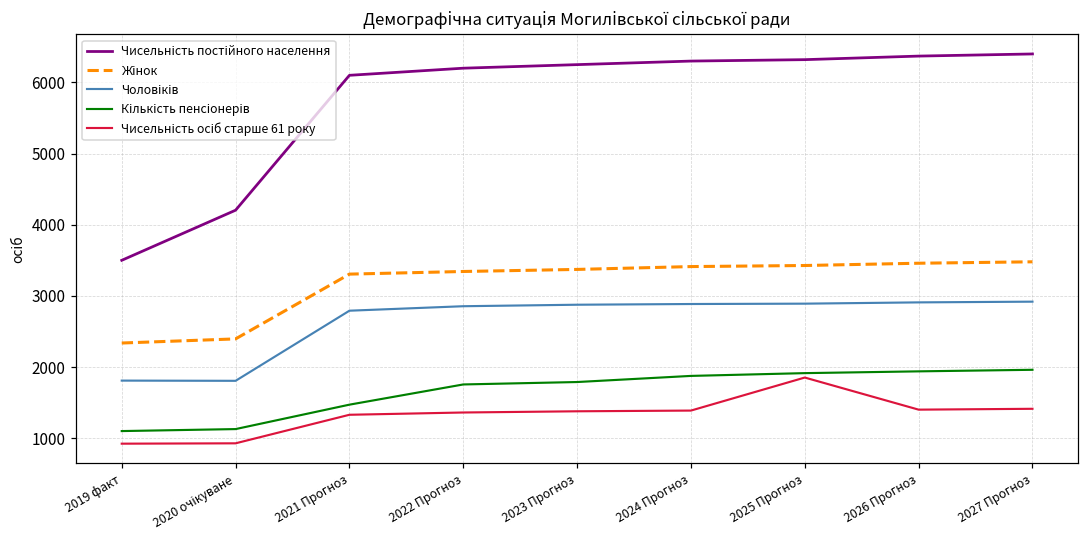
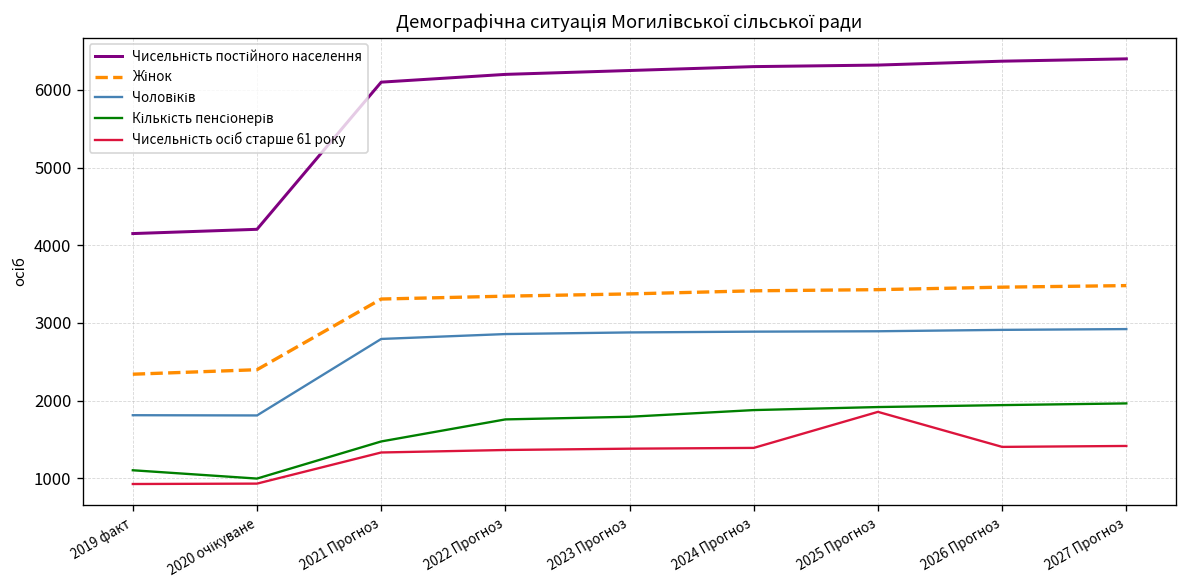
  {
    "Чисельність постійного населення": {
-     "2019 факт": 3500,
+     "2019 факт": 4200,
      "2020 очікуване": 4200,
      "2021 Прогноз": 6100,
      "2022 Прогноз": 6200,
      "2023 Прогноз": 6300,
      "2024 Прогноз": 6300,
      "2025 Прогноз": 6300,
      "2026 Прогноз": 6400,
      "2027 Прогноз": 6400
    },
    "Жінок": {
      "2019 факт": 2300,
      "2020 очікуване": 2400,
      "2021 Прогноз": 3300,
      "2022 Прогноз": 3300,
      "2023 Прогноз": 3400,
      "2024 Прогноз": 3400,
      "2025 Прогноз": 3400,
      "2026 Прогноз": 3500,
      "2027 Прогноз": 3500
    },
    "Чоловіків": {
      "2019 факт": 1800,
      "2020 очікуване": 1800,
      "2021 Прогноз": 2800,
      "2022 Прогноз": 2900,
      "2023 Прогноз": 2900,
      "2024 Прогноз": 2900,
      "2025 Прогноз": 2900,
      "2026 Прогноз": 2900,
      "2027 Прогноз": 2900
    },
    "Кількість пенсіонерів": {
      "2019 факт": 1100,
-     "2020 очікуване": 1100,
+     "2020 очікуване": 1000,
      "2021 Прогноз": 1500,
      "2022 Прогноз": 1800,
      "2023 Прогноз": 1800,
      "2024 Прогноз": 1900,
      "2025 Прогноз": 1900,
      "2026 Прогноз": 1900,
      "2027 Прогноз": 2000
    },
    "Чисельність осіб старше 61 року": {
      "2019 факт": 900,
      "2020 очікуване": 900,
      "2021 Прогноз": 1300,
      "2022 Прогноз": 1400,
      "2023 Прогноз": 1400,
      "2024 Прогноз": 1400,
      "2025 Прогноз": 1900,
      "2026 Прогноз": 1400,
      "2027 Прогноз": 1400
    }
  }
